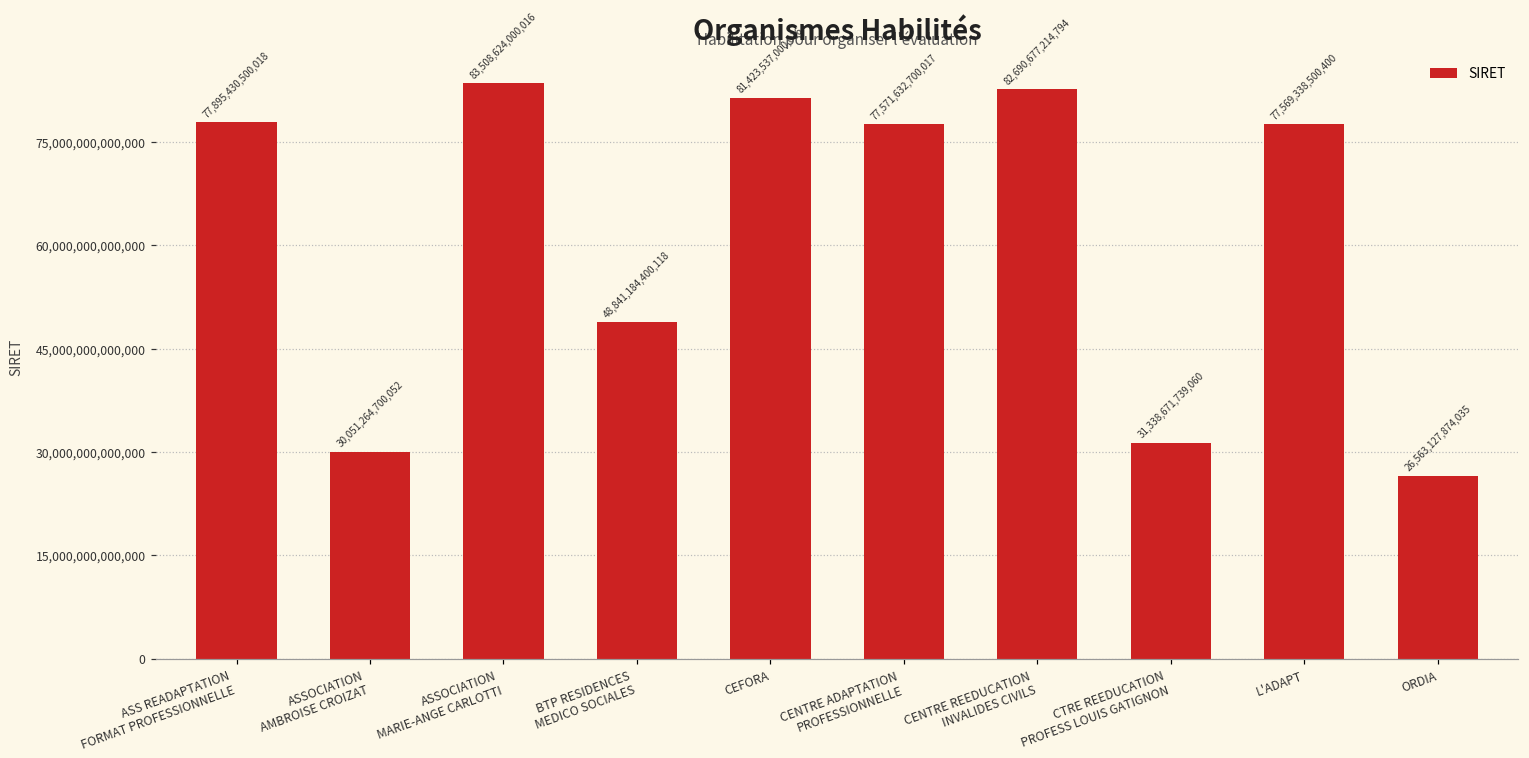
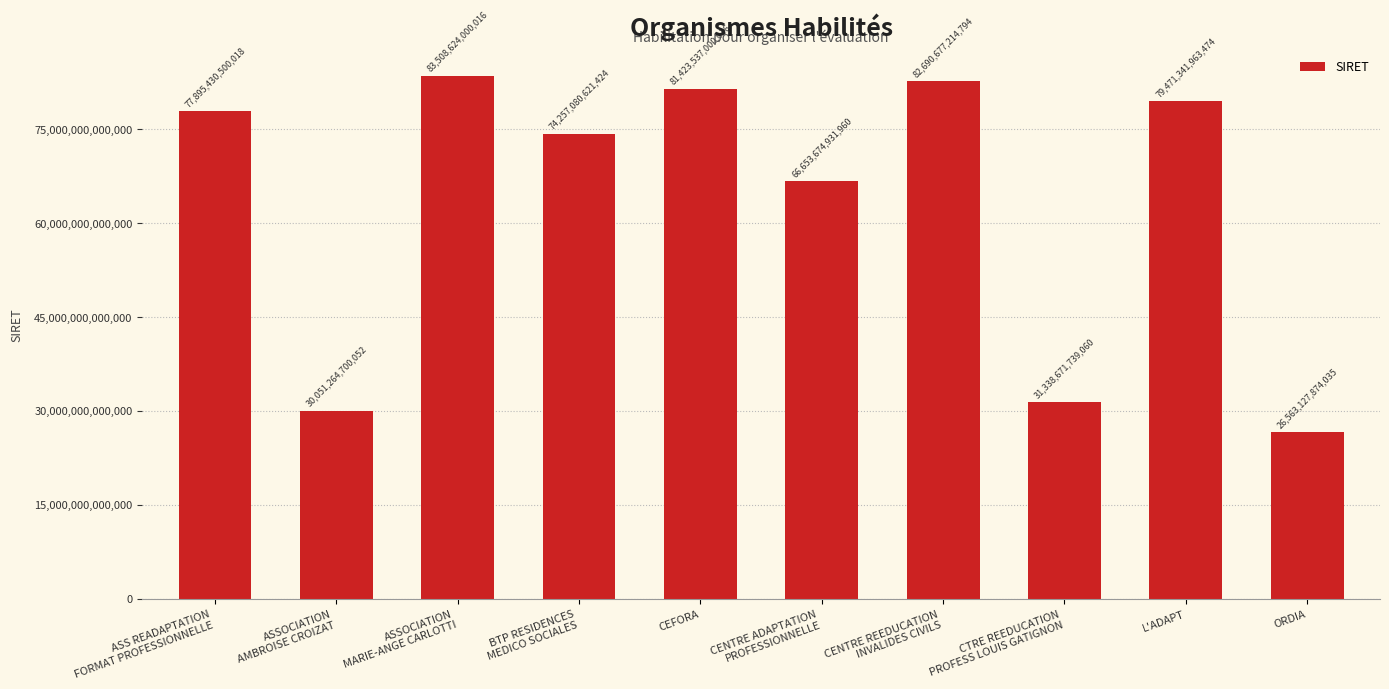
  {
    "ASS READAPTATION FORMAT PROFESSIONNELLE": "77,895,430,500,018",
    "ASSOCIATION AMBROISE CROIZAT": "30,051,264,700,052",
    "ASSOCIATION MARIE-ANGE CARLOTTI": "83,508,624,000,016",
-   "BTP RESIDENCES MEDICO SOCIALES": "48,841,184,400,118",
-   "CENTRE ADAPTATION PROFESSIONNELLE": "77,571,632,700,017",
+   "BTP RESIDENCES MEDICO SOCIALES": "74,257,080,621,424",
+   "CENTRE ADAPTATION PROFESSIONNELLE": "66,653,674,931,960",
    "CENTRE REEDUCATION INVALIDES CIVILS": "82,690,677,214,794",
    "CTRE REEDUCATION PROFESS LOUIS GATIGNON": "31,338,671,739,060",
-   "L'ADAPT": "77,569,338,500,400",
+   "L'ADAPT": "79,471,341,963,474",
    "ORDIA": "26,563,127,874,035"
  }
